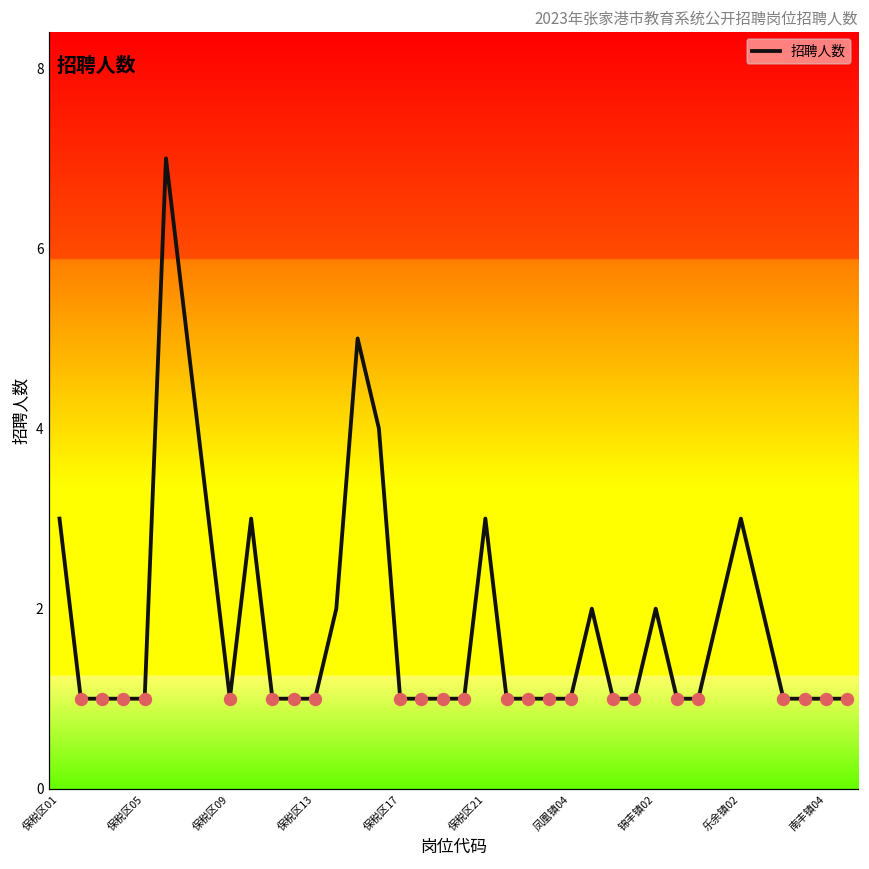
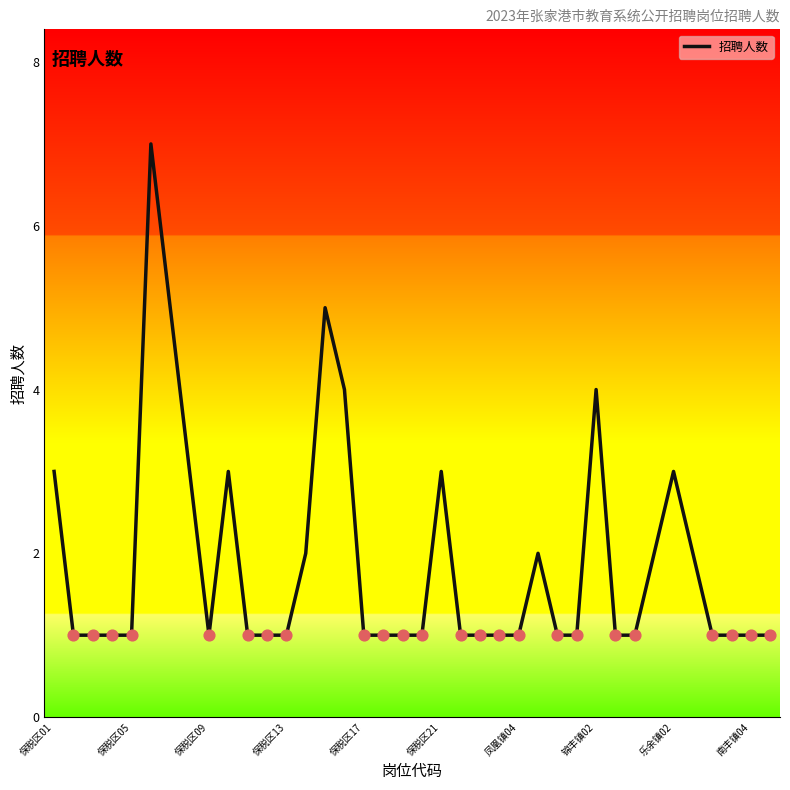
  {
    "招聘人数": {
      "保税区01": 3,
      "保税区21": 3,
-     "锦丰镇02": 2,
+     "锦丰镇02": 4,
      "乐余镇02": 3
    }
  }
